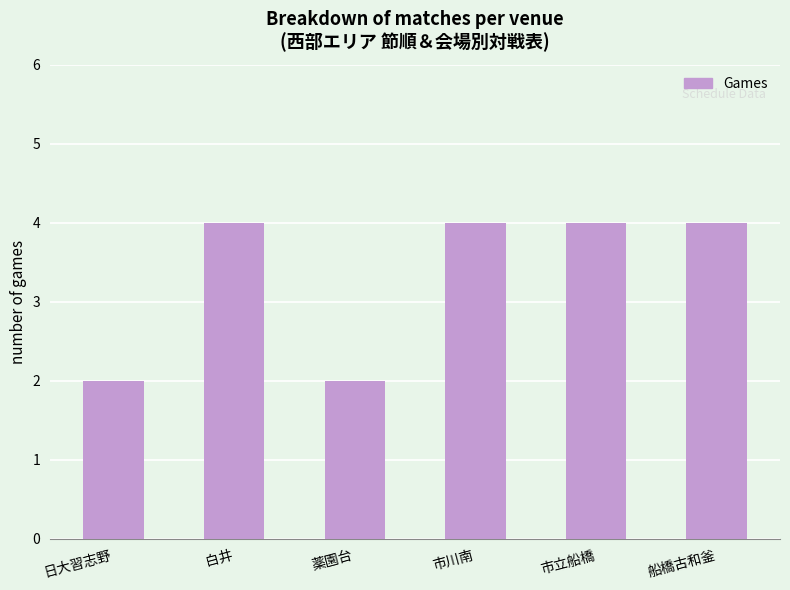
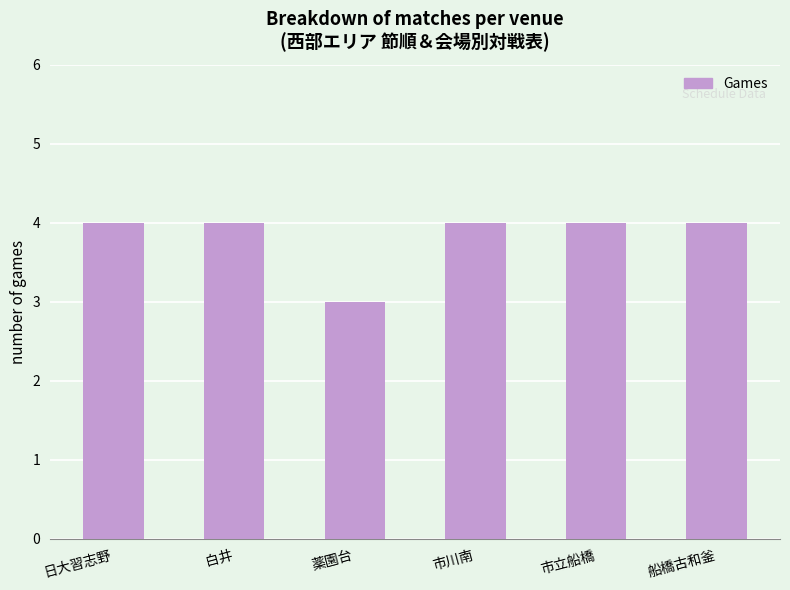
  {
-   "日大習志野": 2,
+   "日大習志野": 4,
    "白井": 4,
-   "薬園台": 2,
+   "薬園台": 3,
    "市川南": 4,
    "市立船橋": 4,
    "船橋古和釜": 4
  }
